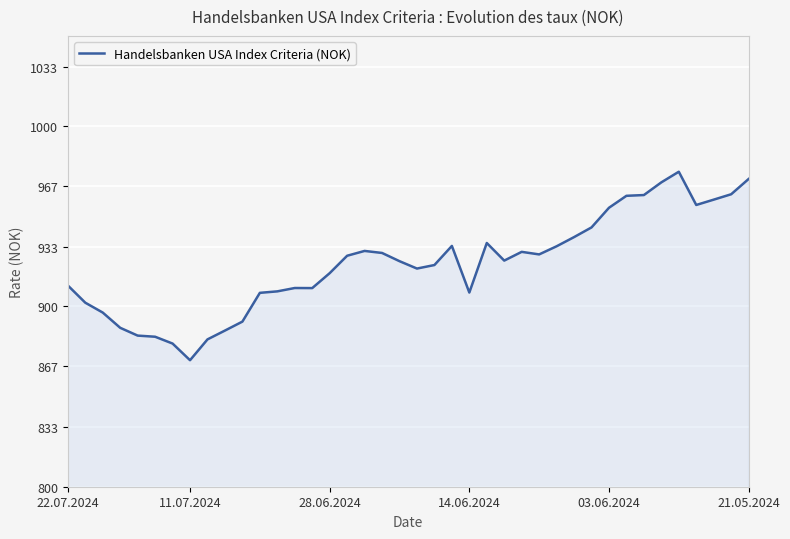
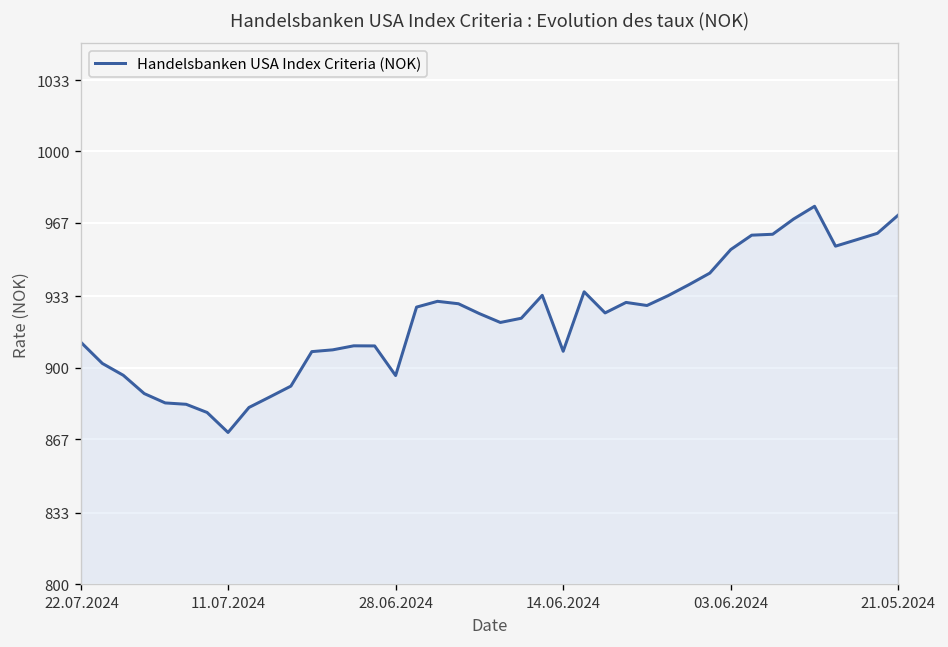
  {
    "22.07.2024": 912,
    "11.07.2024": 870,
-   "28.06.2024": 918,
+   "28.06.2024": 896,
    "14.06.2024": 908,
    "03.06.2024": 955,
    "21.05.2024": 971
  }
